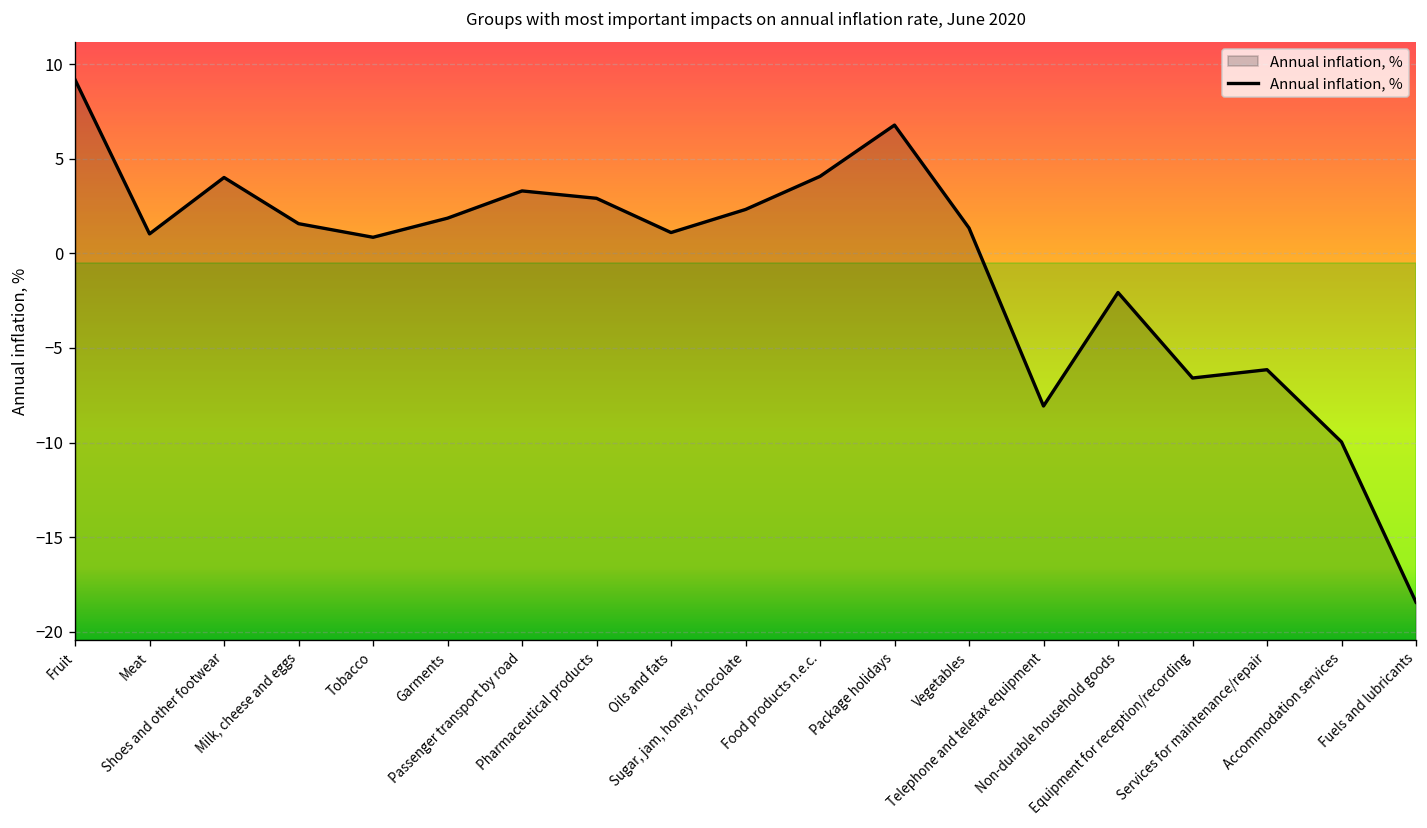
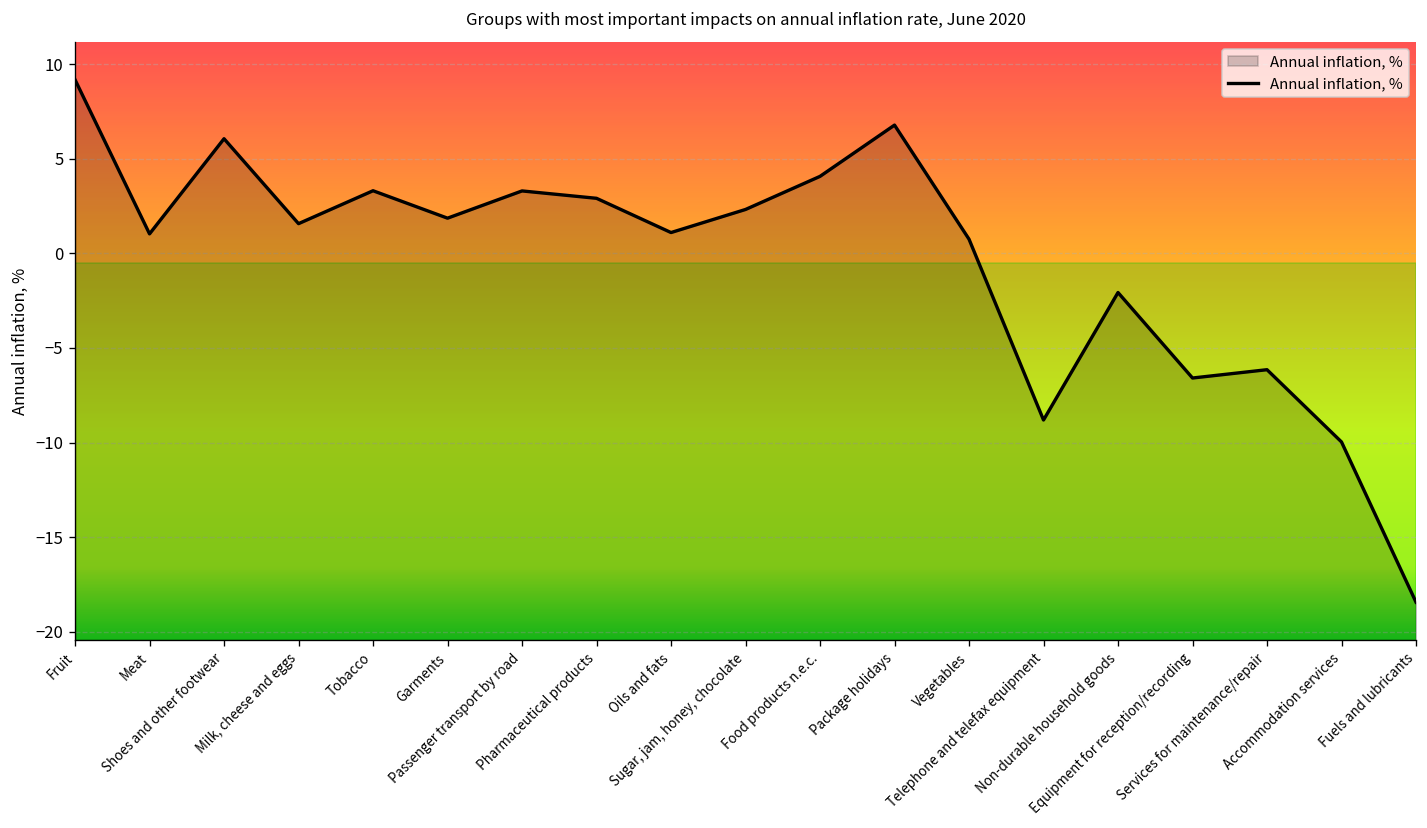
  {
    "Fruit": 9.2,
    "Meat": 1.0,
-   "Shoes and other footwear": 4.0,
+   "Shoes and other footwear": 6.1,
    "Milk, cheese and eggs": 1.6,
-   "Tobacco": 0.9,
+   "Tobacco": 3.3,
    "Garments": 1.9,
    "Passenger transport by road": 3.3,
    "Pharmaceutical products": 2.9,
    "Oils and fats": 1.1,
    "Sugar, jam, honey, chocolate": 2.3,
    "Food products n.e.c.": 4.1,
    "Package holidays": 6.8,
-   "Vegetables": 1.3,
-   "Telephone and telefax equipment": -8.1,
+   "Vegetables": 0.8,
+   "Telephone and telefax equipment": -8.8,
    "Non-durable household goods": -2.1,
    "Equipment for reception/recording": -6.6,
    "Services for maintenance/repair": -6.2,
    "Accommodation services": -10.0,
    "Fuels and lubricants": -18.4
  }
